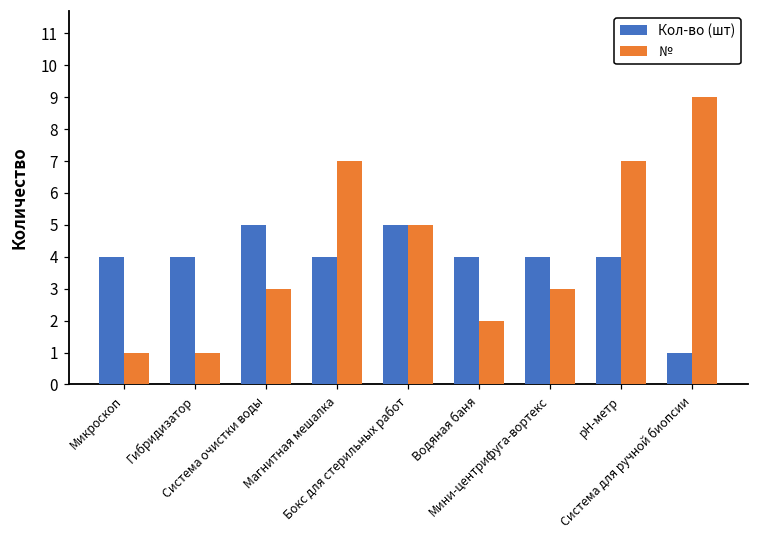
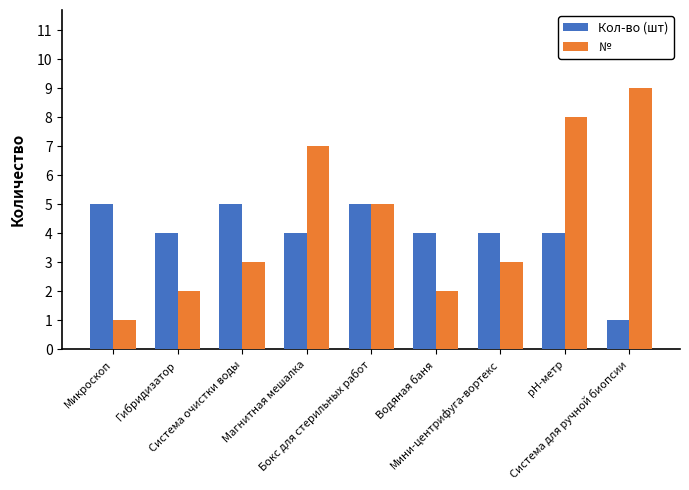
  {
    "Кол-во (шт)": {
-     "Микроскоп": 4,
+     "Микроскоп": 5,
      "Гибридизатор": 4,
      "Система очистки воды": 5,
      "Магнитная мешалка": 4,
      "Бокс для стерильных работ": 5,
      "Водяная баня": 4,
      "Мини-центрифуга-вортекс": 4,
      "рН-метр": 4,
      "Система для ручной биопсии": 1
    },
    "№": {
      "Микроскоп": 1,
-     "Гибридизатор": 1,
+     "Гибридизатор": 2,
      "Система очистки воды": 3,
      "Магнитная мешалка": 7,
      "Бокс для стерильных работ": 5,
      "Водяная баня": 2,
      "Мини-центрифуга-вортекс": 3,
-     "рН-метр": 7,
+     "рН-метр": 8,
      "Система для ручной биопсии": 9
    }
  }
